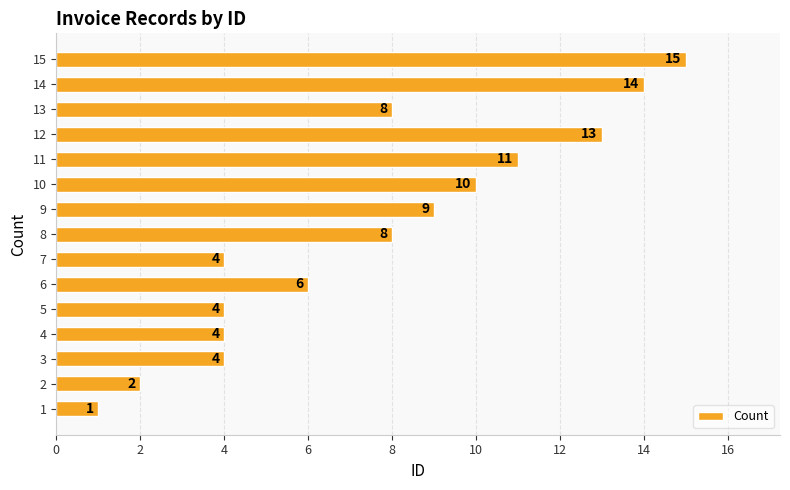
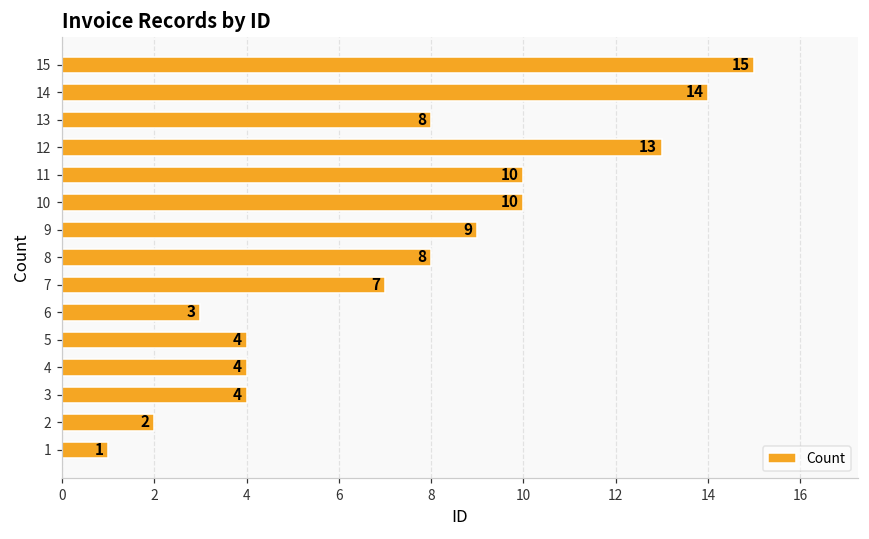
  {
    "15": 15,
    "14": 14,
    "13": 8,
    "12": 13,
-   "11": 11,
+   "11": 10,
    "10": 10,
    "9": 9,
    "8": 8,
-   "7": 4,
-   "6": 6,
+   "7": 7,
+   "6": 3,
    "5": 4,
    "4": 4,
    "3": 4,
    "2": 2,
    "1": 1
  }
